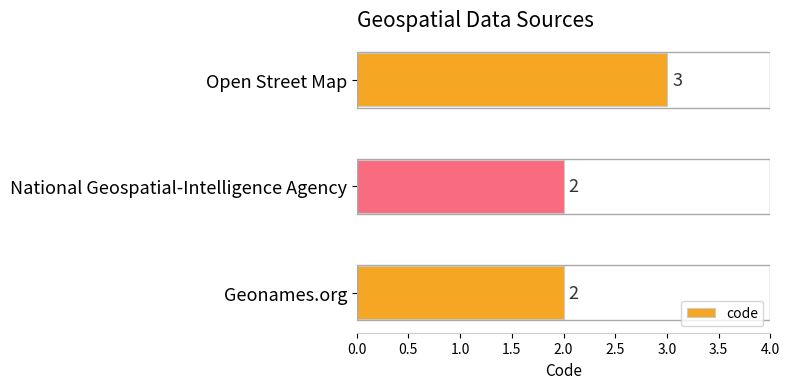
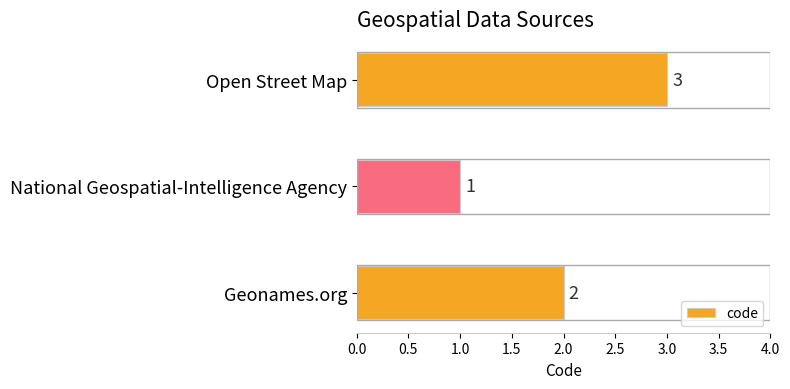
  {
    "Open Street Map": 3,
-   "National Geospatial-Intelligence Agency": 2,
+   "National Geospatial-Intelligence Agency": 1,
    "Geonames.org": 2
  }
